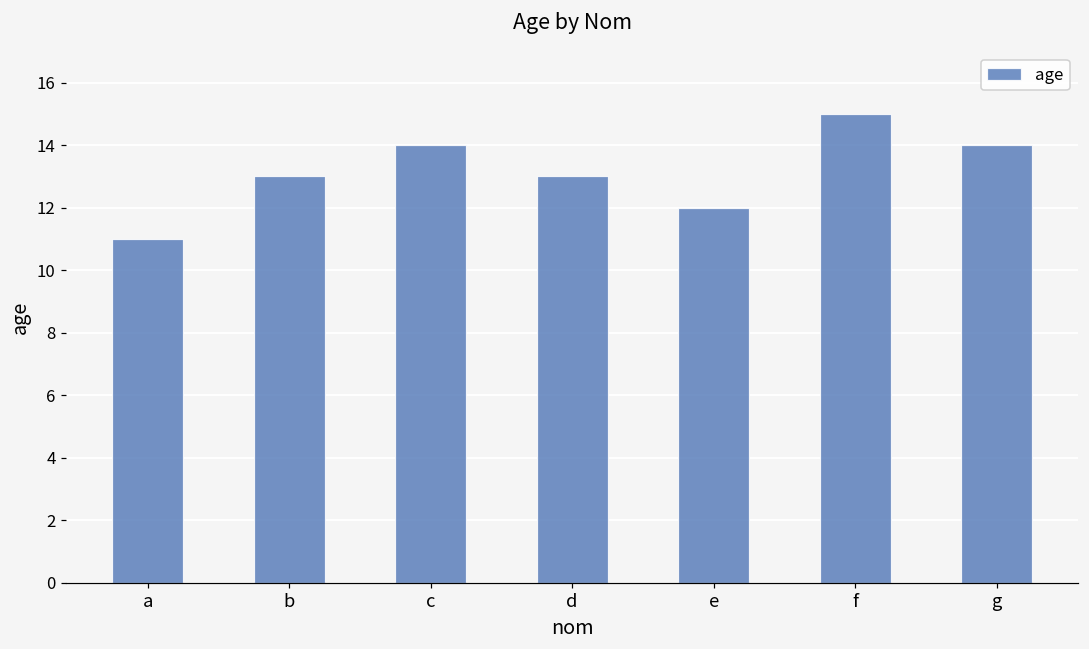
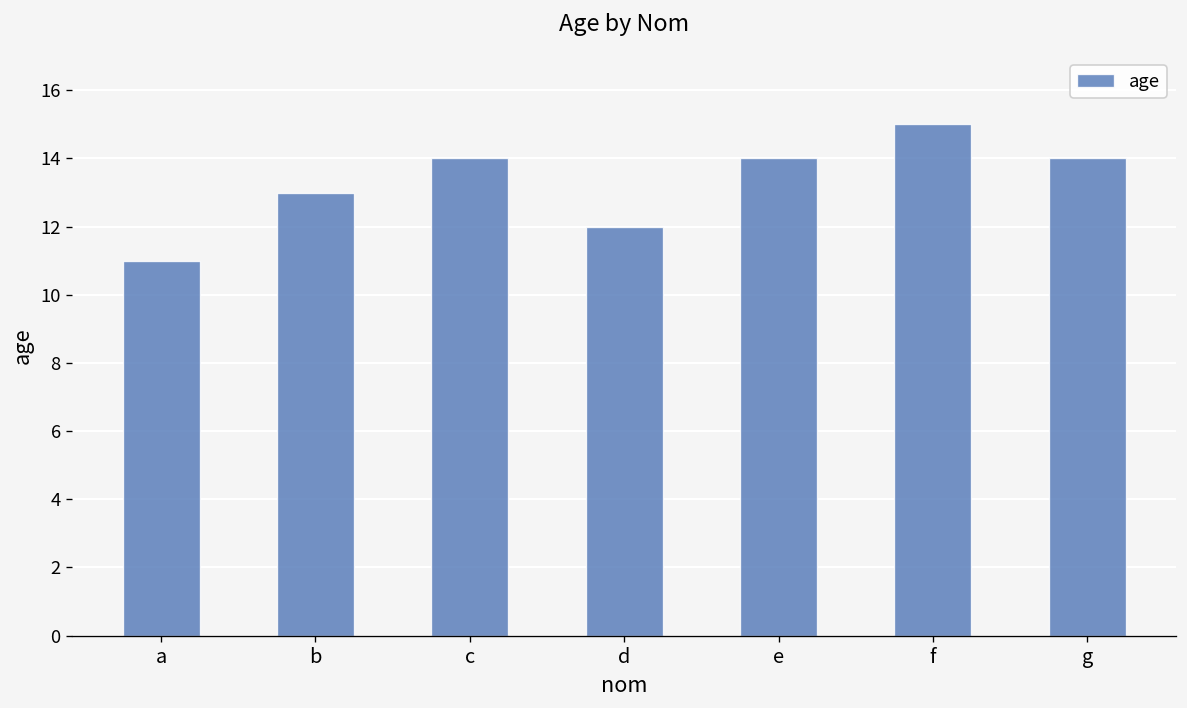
  {
    "a": 11,
    "b": 13,
    "c": 14,
-   "d": 13,
-   "e": 12,
+   "d": 12,
+   "e": 14,
    "f": 15,
    "g": 14
  }
